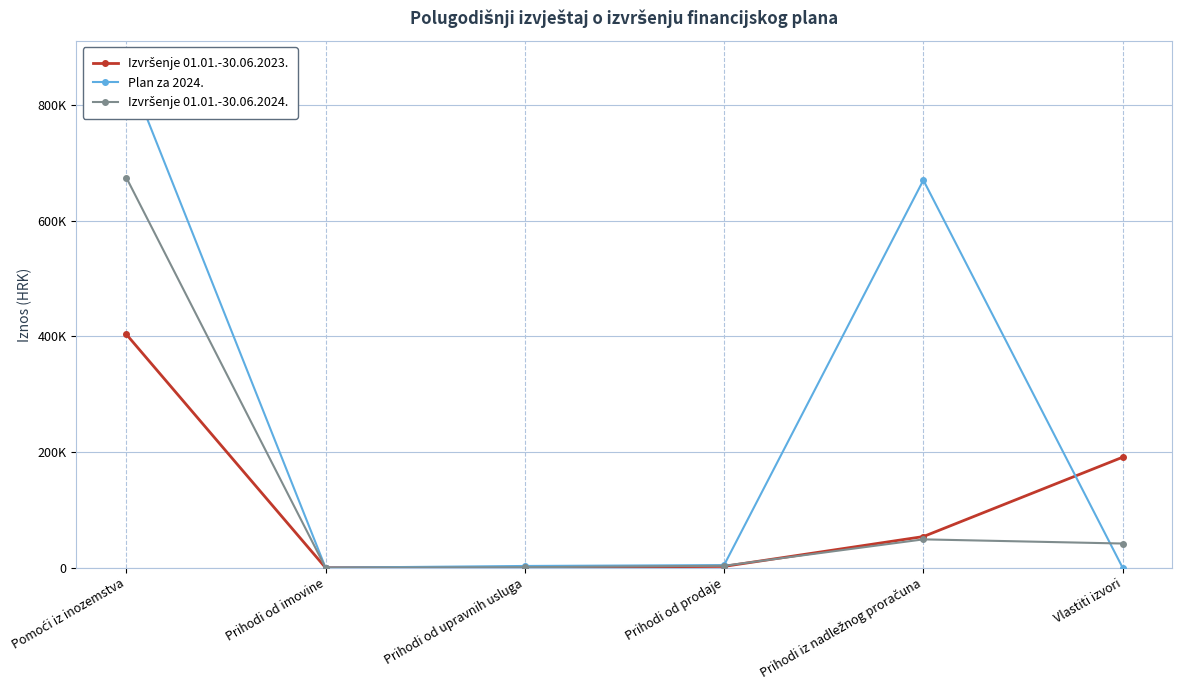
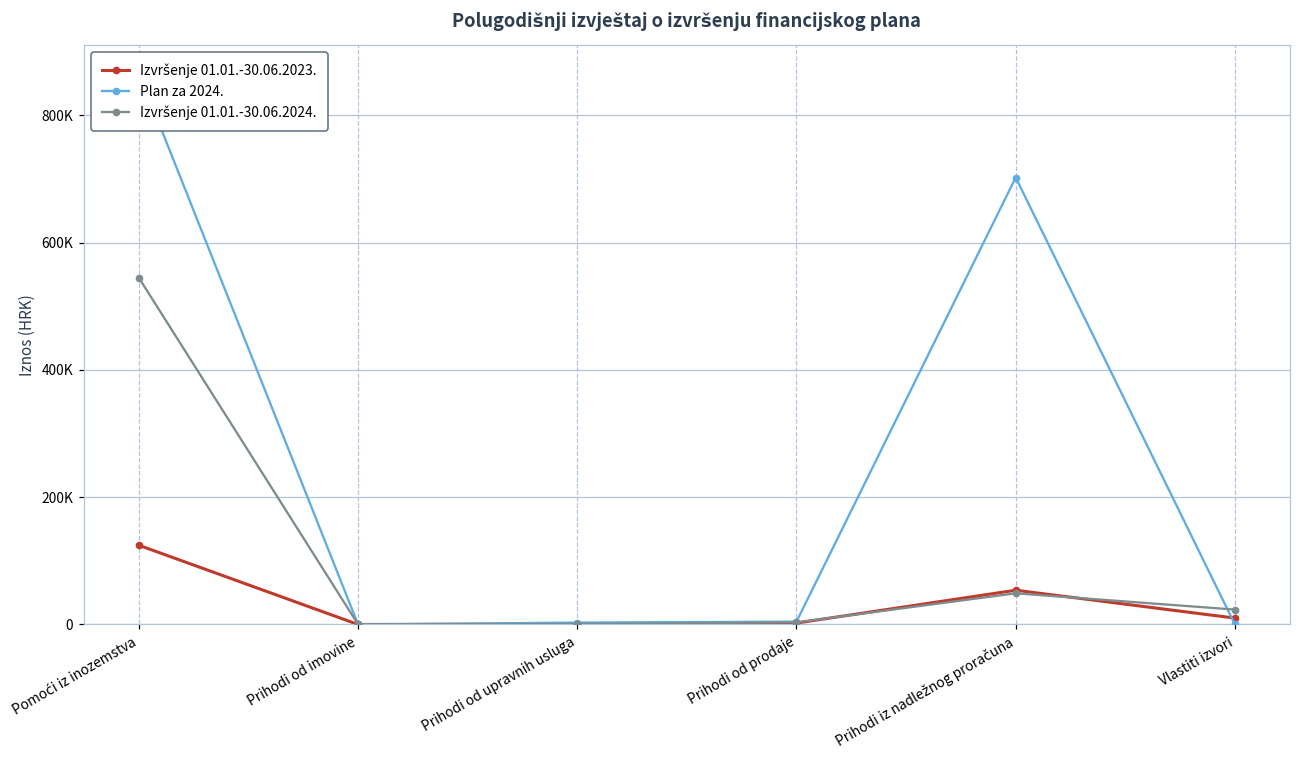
  {
    "Izvršenje 01.01.-30.06.2023.": {
-     "Pomoći iz inozemstva": 400000,
+     "Pomoći iz inozemstva": 120000,
      "Prihodi iz nadležnog proračuna": 50000,
-     "Vlastiti izvori": 190000
+     "Vlastiti izvori": 10000
    },
    "Plan za 2024.": {
-     "Prihodi iz nadležnog proračuna": 670000,
+     "Prihodi iz nadležnog proračuna": 700000,
      "Vlastiti izvori": 0
    },
    "Izvršenje 01.01.-30.06.2024.": {
-     "Pomoći iz inozemstva": 670000,
+     "Pomoći iz inozemstva": 540000,
      "Prihodi iz nadležnog proračuna": 50000,
-     "Vlastiti izvori": 40000
+     "Vlastiti izvori": 20000
    }
  }
